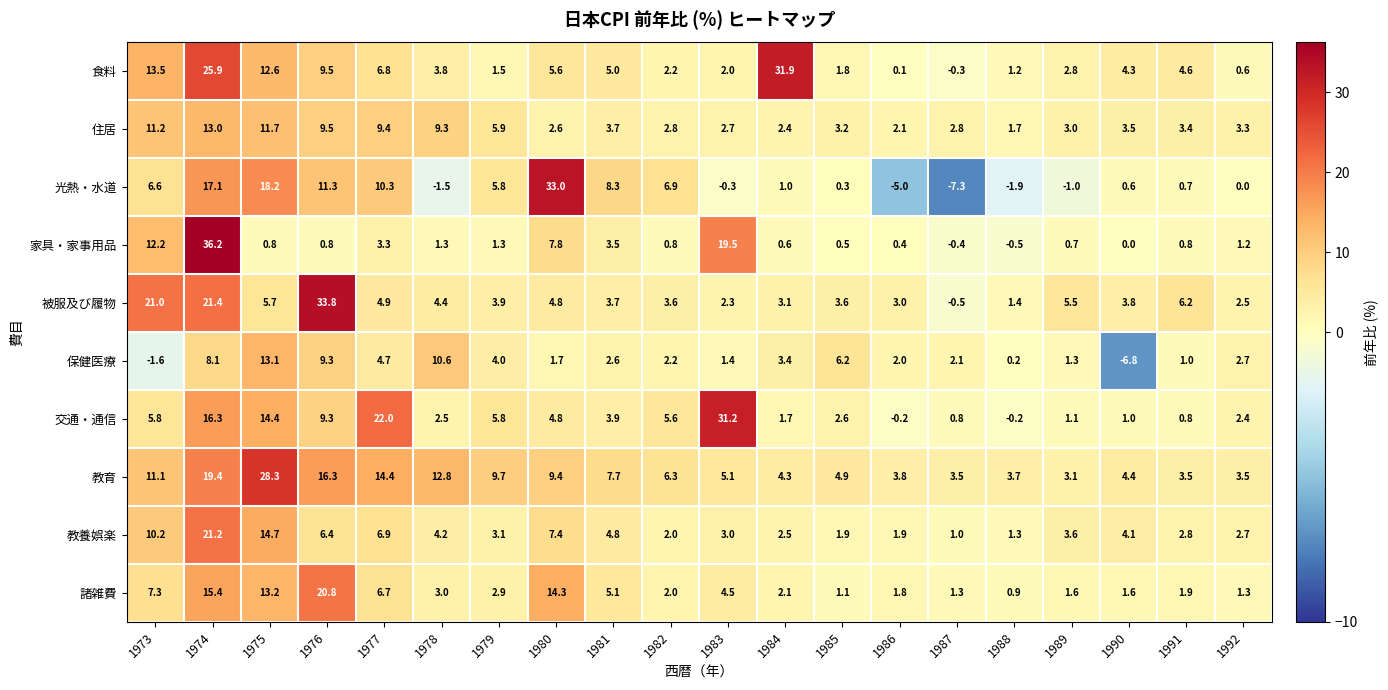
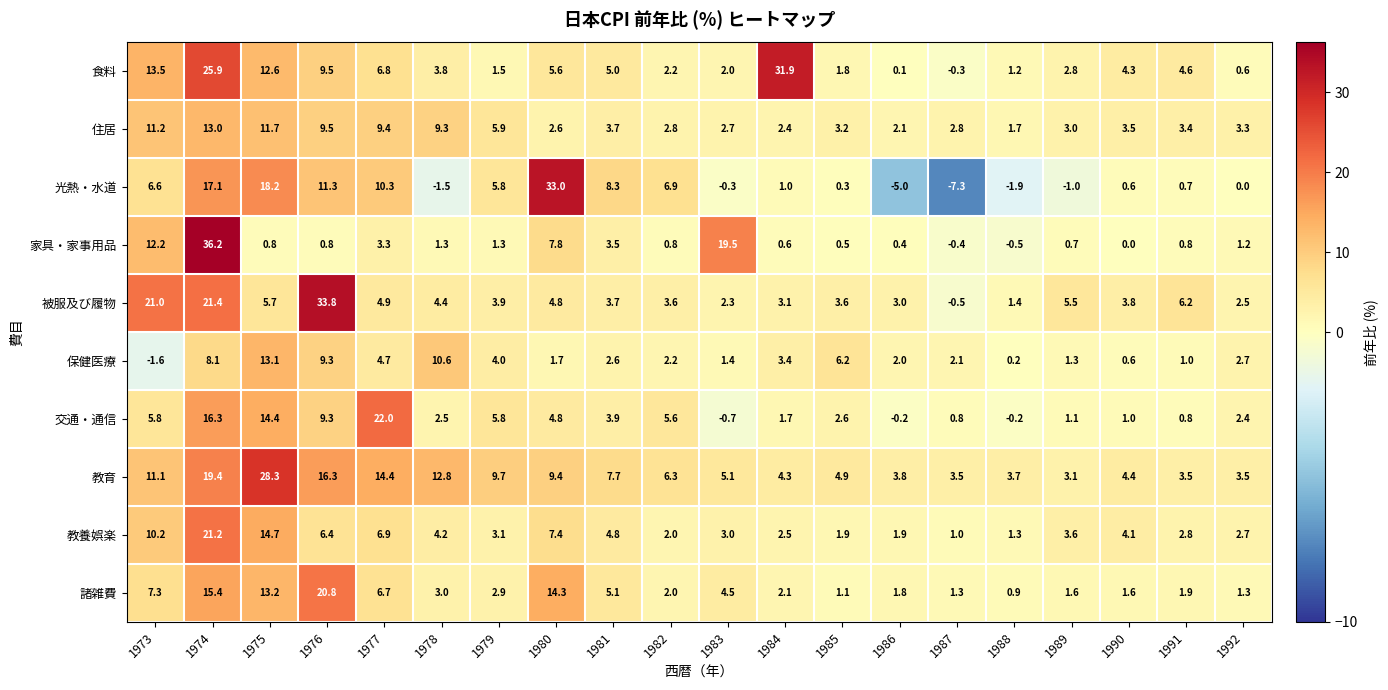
  {
    "食料": {
      "1973": 13.5,
      "1974": 25.9,
      "1975": 12.6,
      "1976": 9.5,
      "1977": 6.8,
      "1978": 3.8,
      "1979": 1.5,
      "1980": 5.6,
      "1981": 5.0,
      "1982": 2.2,
      "1983": 2.0,
      "1984": 31.9,
      "1985": 1.8,
      "1986": 0.1,
      "1987": -0.3,
      "1988": 1.2,
      "1989": 2.8,
      "1990": 4.3,
      "1991": 4.6,
      "1992": 0.6
    },
    "住居": {
      "1973": 11.2,
      "1974": 13.0,
      "1975": 11.7,
      "1976": 9.5,
      "1977": 9.4,
      "1978": 9.3,
      "1979": 5.9,
      "1980": 2.6,
      "1981": 3.7,
      "1982": 2.8,
      "1983": 2.7,
      "1984": 2.4,
      "1985": 3.2,
      "1986": 2.1,
      "1987": 2.8,
      "1988": 1.7,
      "1989": 3.0,
      "1990": 3.5,
      "1991": 3.4,
      "1992": 3.3
    },
    "光熱・水道": {
      "1973": 6.6,
      "1974": 17.1,
      "1975": 18.2,
      "1976": 11.3,
      "1977": 10.3,
      "1978": -1.5,
      "1979": 5.8,
      "1980": 33.0,
      "1981": 8.3,
      "1982": 6.9,
      "1983": -0.3,
      "1984": 1.0,
      "1985": 0.3,
      "1986": -5.0,
      "1987": -7.3,
      "1988": -1.9,
      "1989": -1.0,
      "1990": 0.6,
      "1991": 0.7,
      "1992": 0.0
    },
    "家具・家事用品": {
      "1973": 12.2,
      "1974": 36.2,
      "1975": 0.8,
      "1976": 0.8,
      "1977": 3.3,
      "1978": 1.3,
      "1979": 1.3,
      "1980": 7.8,
      "1981": 3.5,
      "1982": 0.8,
      "1983": 19.5,
      "1984": 0.6,
      "1985": 0.5,
      "1986": 0.4,
      "1987": -0.4,
      "1988": -0.5,
      "1989": 0.7,
      "1990": 0.0,
      "1991": 0.8,
      "1992": 1.2
    },
    "被服及び履物": {
      "1973": 21.0,
      "1974": 21.4,
      "1975": 5.7,
      "1976": 33.8,
      "1977": 4.9,
      "1978": 4.4,
      "1979": 3.9,
      "1980": 4.8,
      "1981": 3.7,
      "1982": 3.6,
      "1983": 2.3,
      "1984": 3.1,
      "1985": 3.6,
      "1986": 3.0,
      "1987": -0.5,
      "1988": 1.4,
      "1989": 5.5,
      "1990": 3.8,
      "1991": 6.2,
      "1992": 2.5
    },
    "保健医療": {
      "1973": -1.6,
      "1974": 8.1,
      "1975": 13.1,
      "1976": 9.3,
      "1977": 4.7,
      "1978": 10.6,
      "1979": 4.0,
      "1980": 1.7,
      "1981": 2.6,
      "1982": 2.2,
      "1983": 1.4,
      "1984": 3.4,
      "1985": 6.2,
      "1986": 2.0,
      "1987": 2.1,
      "1988": 0.2,
      "1989": 1.3,
-     "1990": -6.8,
+     "1990": 0.6,
      "1991": 1.0,
      "1992": 2.7
    },
    "交通・通信": {
      "1973": 5.8,
      "1974": 16.3,
      "1975": 14.4,
      "1976": 9.3,
      "1977": 22.0,
      "1978": 2.5,
      "1979": 5.8,
      "1980": 4.8,
      "1981": 3.9,
      "1982": 5.6,
-     "1983": 31.2,
+     "1983": -0.7,
      "1984": 1.7,
      "1985": 2.6,
      "1986": -0.2,
      "1987": 0.8,
      "1988": -0.2,
      "1989": 1.1,
      "1990": 1.0,
      "1991": 0.8,
      "1992": 2.4
    },
    "教育": {
      "1973": 11.1,
      "1974": 19.4,
      "1975": 28.3,
      "1976": 16.3,
      "1977": 14.4,
      "1978": 12.8,
      "1979": 9.7,
      "1980": 9.4,
      "1981": 7.7,
      "1982": 6.3,
      "1983": 5.1,
      "1984": 4.3,
      "1985": 4.9,
      "1986": 3.8,
      "1987": 3.5,
      "1988": 3.7,
      "1989": 3.1,
      "1990": 4.4,
      "1991": 3.5,
      "1992": 3.5
    },
    "教養娯楽": {
      "1973": 10.2,
      "1974": 21.2,
      "1975": 14.7,
      "1976": 6.4,
      "1977": 6.9,
      "1978": 4.2,
      "1979": 3.1,
      "1980": 7.4,
      "1981": 4.8,
      "1982": 2.0,
      "1983": 3.0,
      "1984": 2.5,
      "1985": 1.9,
      "1986": 1.9,
      "1987": 1.0,
      "1988": 1.3,
      "1989": 3.6,
      "1990": 4.1,
      "1991": 2.8,
      "1992": 2.7
    },
    "諸雑費": {
      "1973": 7.3,
      "1974": 15.4,
      "1975": 13.2,
      "1976": 20.8,
      "1977": 6.7,
      "1978": 3.0,
      "1979": 2.9,
      "1980": 14.3,
      "1981": 5.1,
      "1982": 2.0,
      "1983": 4.5,
      "1984": 2.1,
      "1985": 1.1,
      "1986": 1.8,
      "1987": 1.3,
      "1988": 0.9,
      "1989": 1.6,
      "1990": 1.6,
      "1991": 1.9,
      "1992": 1.3
    }
  }
